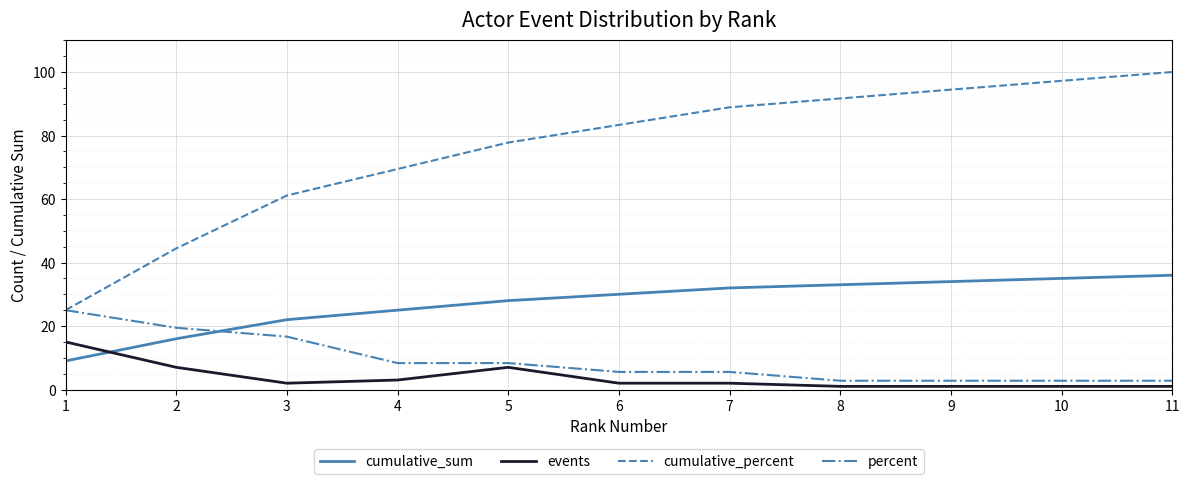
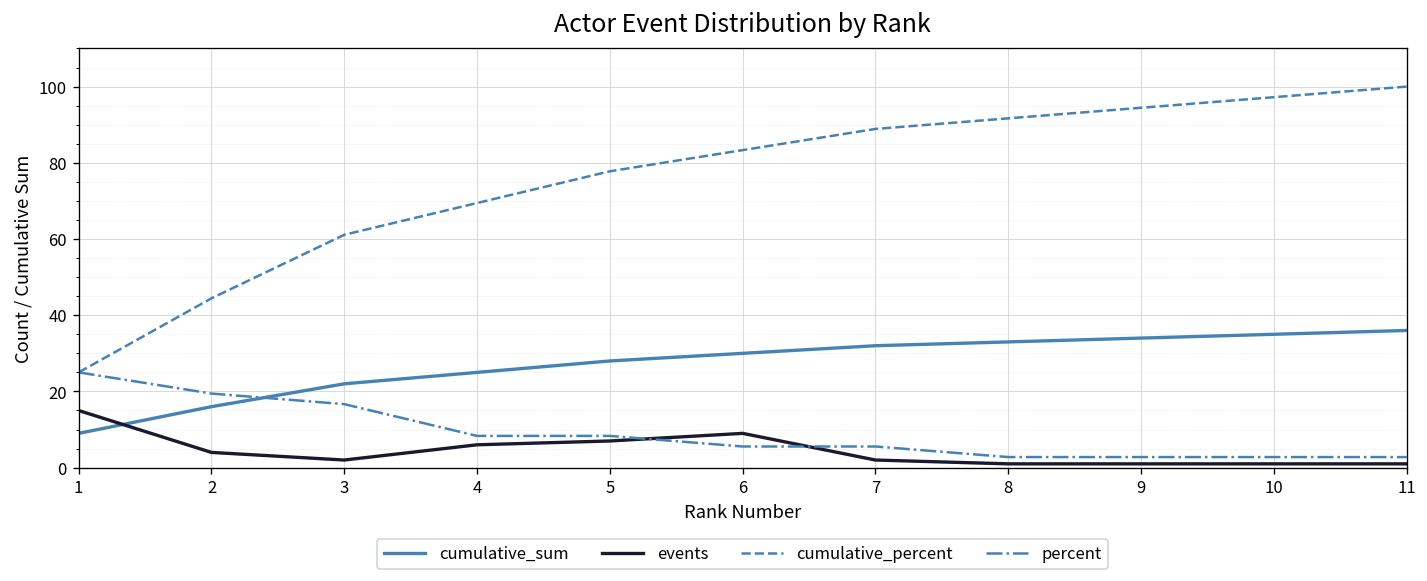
  {
    "events": {
      "1": 15,
-     "2": 7,
+     "2": 4,
      "3": 2,
-     "4": 3,
+     "4": 6,
      "5": 7,
-     "6": 2,
+     "6": 9,
      "7": 2,
      "8": 1,
      "9": 1,
      "10": 1,
      "11": 1
    }
  }
